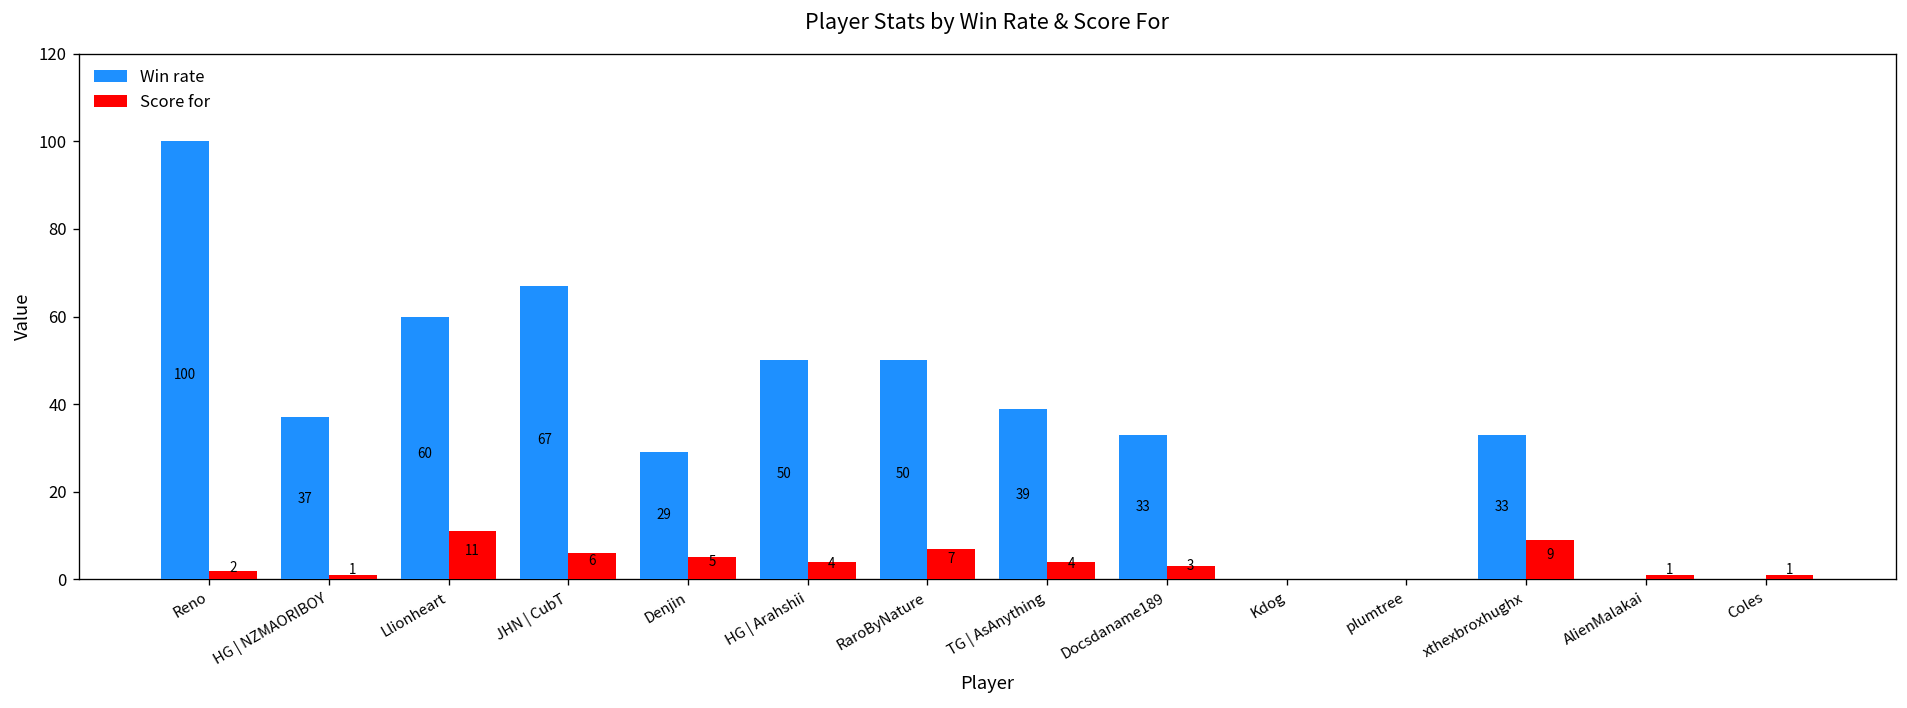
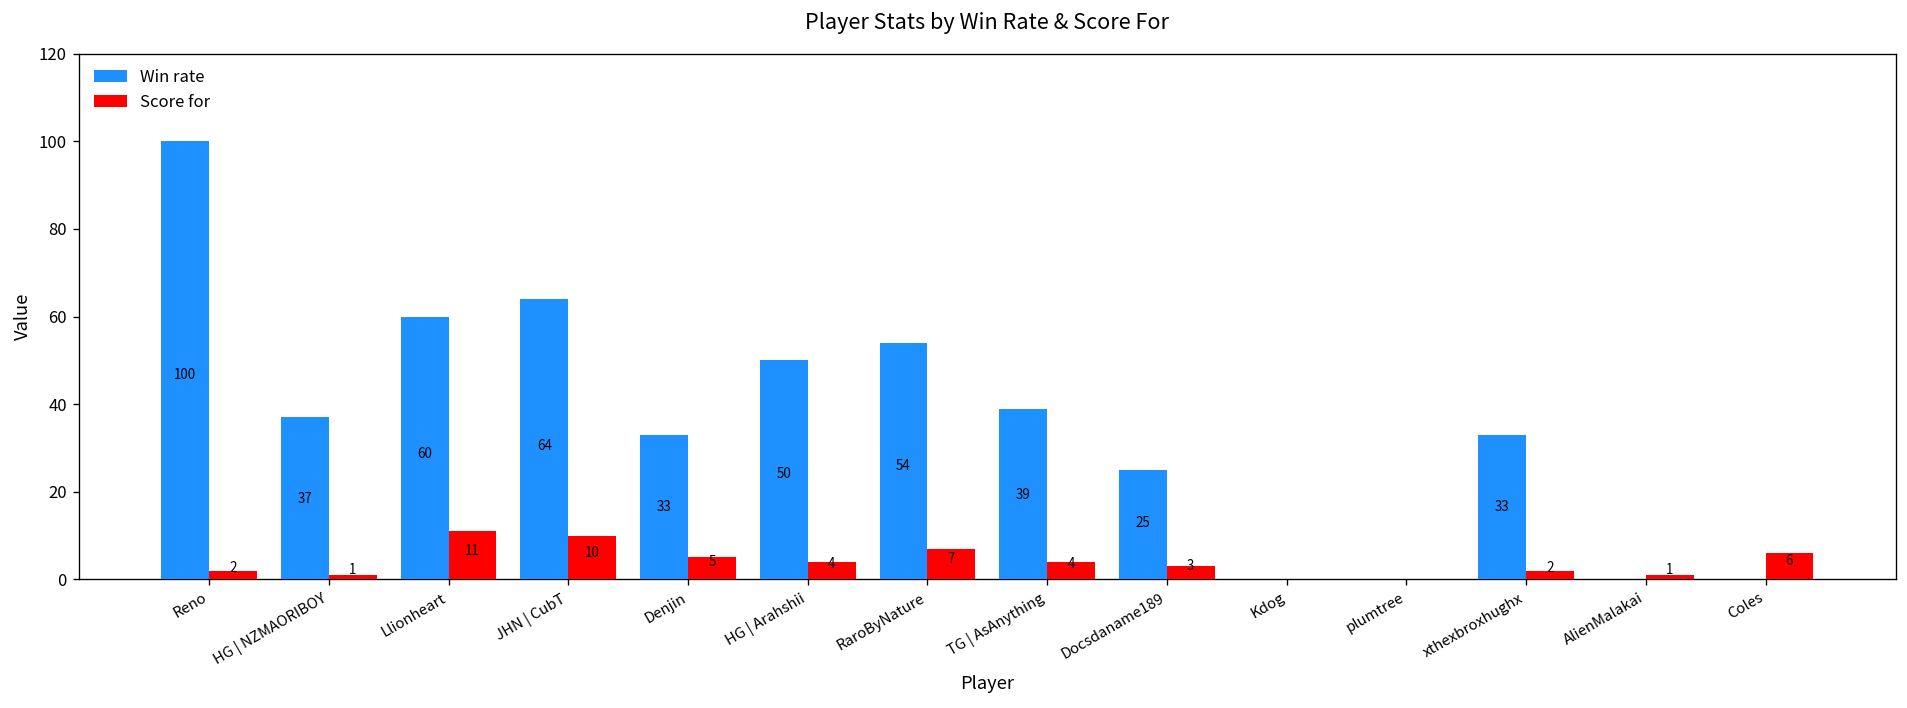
  {
    "Win rate": {
      "Reno": 100,
      "HG | NZMAORIBOY": 37,
      "Llionheart": 60,
-     "JHN | CubT": 67,
-     "Denjin": 29,
+     "JHN | CubT": 64,
+     "Denjin": 33,
      "HG | Arahshii": 50,
-     "RaroByNature": 50,
+     "RaroByNature": 54,
      "TG | AsAnything": 39,
-     "Docsdaname189": 33,
+     "Docsdaname189": 25,
      "xthexbroxhughx": 33
    },
    "Score for": {
      "Reno": 2,
      "HG | NZMAORIBOY": 1,
      "Llionheart": 11,
-     "JHN | CubT": 6,
+     "JHN | CubT": 10,
      "Denjin": 5,
      "HG | Arahshii": 4,
      "RaroByNature": 7,
      "TG | AsAnything": 4,
      "Docsdaname189": 3,
-     "xthexbroxhughx": 9,
+     "xthexbroxhughx": 2,
      "AlienMalakai": 1,
-     "Coles": 1
+     "Coles": 6
    }
  }
